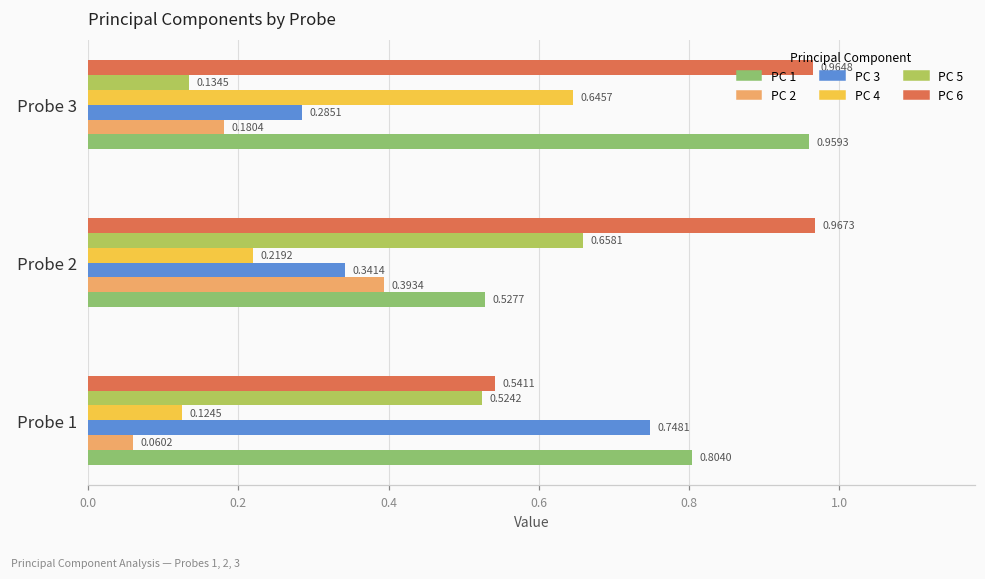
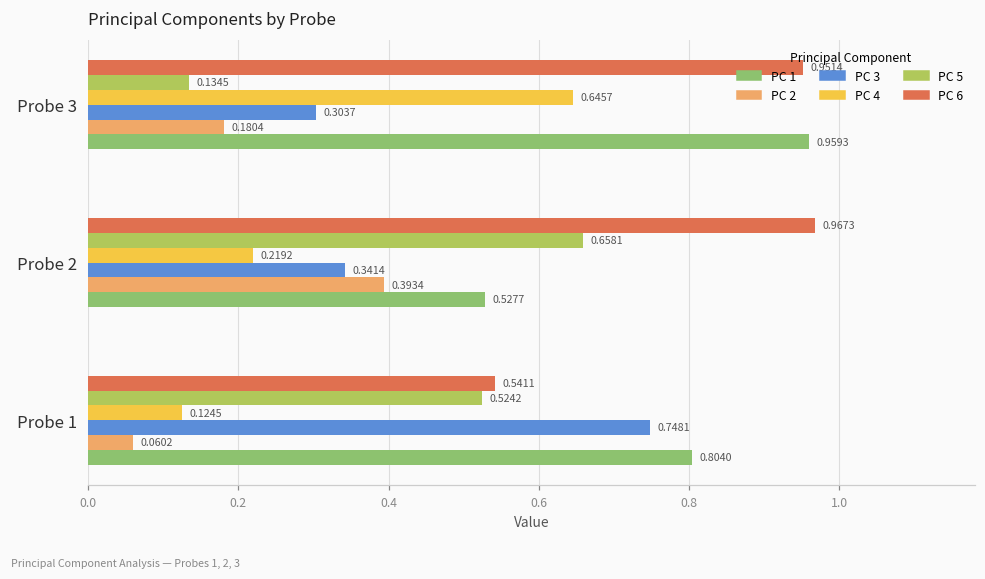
  {
    "PC 3": {
-     "Probe 3": 0.2851,
+     "Probe 3": 0.3037,
      "Probe 2": 0.3414,
      "Probe 1": 0.7481
    },
    "PC 6": {
-     "Probe 3": 0.9648,
+     "Probe 3": 0.9514,
      "Probe 2": 0.9673,
      "Probe 1": 0.5411
    }
  }
